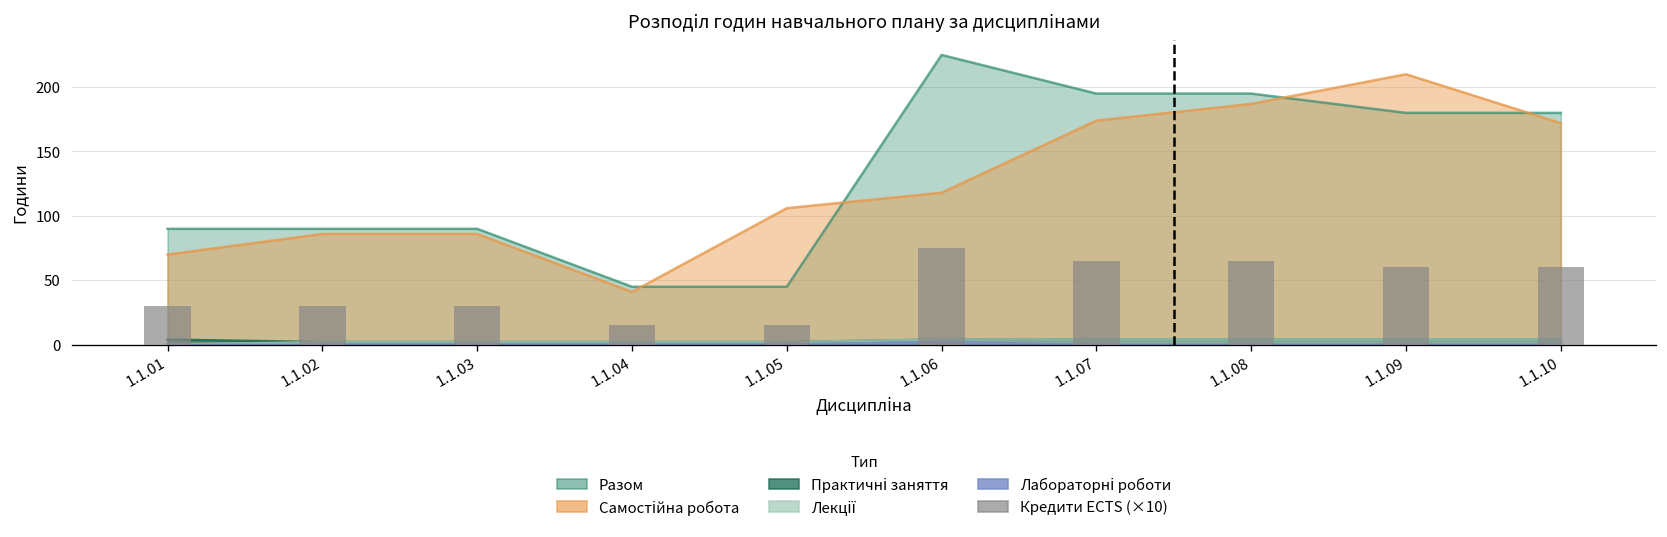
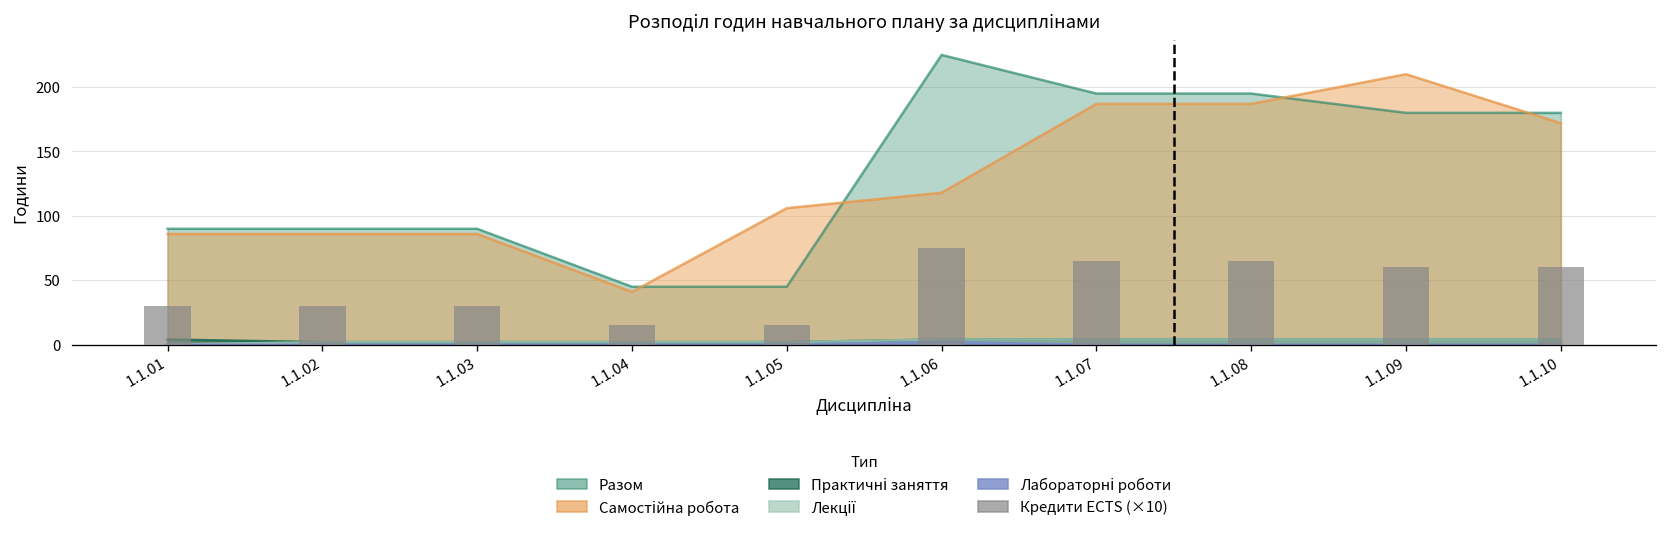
  {
    "Кредити ECTS (×10)": {
      "1.1.01": 30,
      "1.1.02": 30,
      "1.1.03": 30,
      "1.1.04": 15,
      "1.1.05": 15,
      "1.1.06": 75,
      "1.1.07": 65,
      "1.1.08": 65,
      "1.1.09": 60,
      "1.1.10": 60
    },
    "Самостійна робота": {
-     "1.1.01": 70,
+     "1.1.01": 86,
      "1.1.02": 86,
      "1.1.03": 86,
      "1.1.04": 41,
      "1.1.05": 106,
      "1.1.06": 118,
-     "1.1.07": 174,
+     "1.1.07": 187,
      "1.1.08": 187,
      "1.1.09": 210,
      "1.1.10": 172
    }
  }
